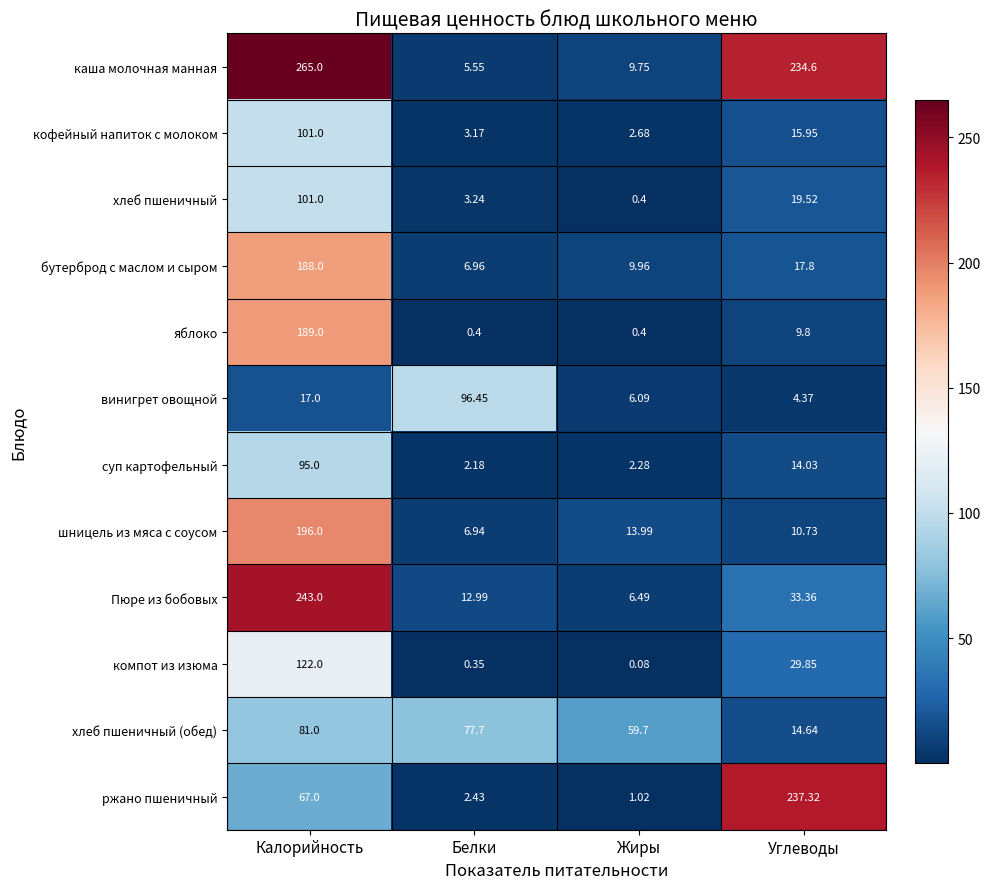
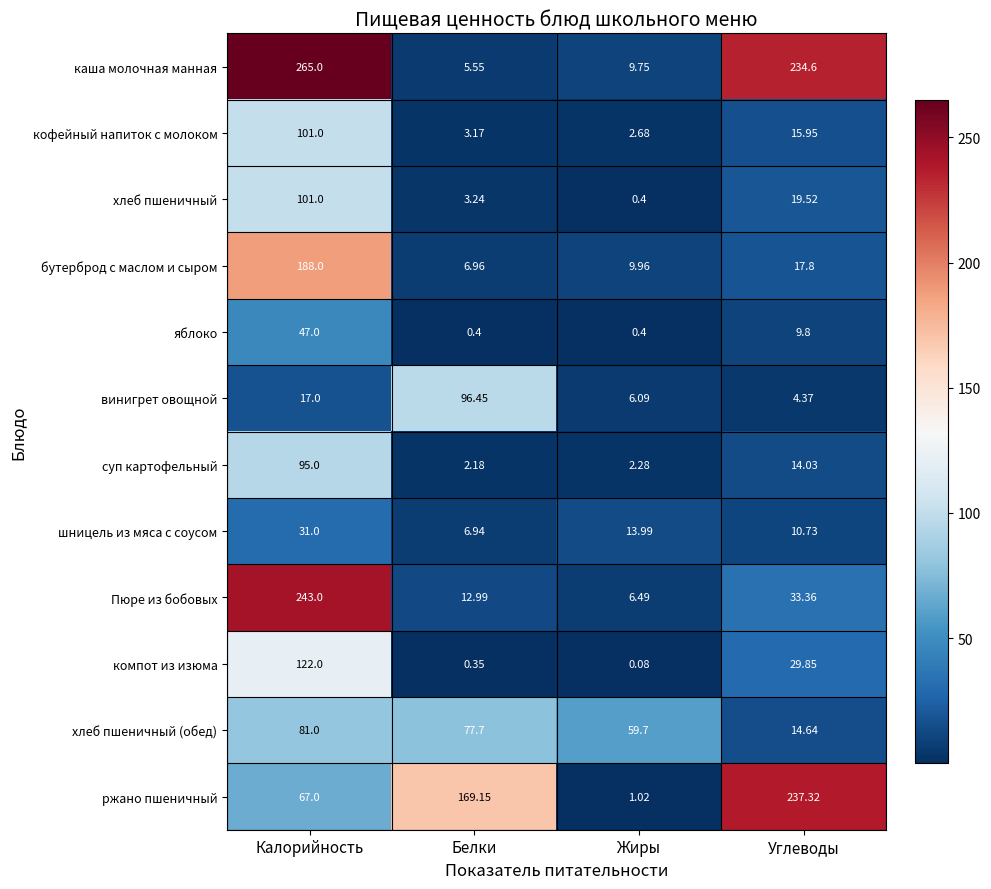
  {
    "каша молочная манная": {
      "Калорийность": 265.0,
      "Белки": 5.55,
      "Жиры": 9.75,
      "Углеводы": 234.6
    },
    "кофейный напиток с молоком": {
      "Калорийность": 101.0,
      "Белки": 3.17,
      "Жиры": 2.68,
      "Углеводы": 15.95
    },
    "хлеб пшеничный": {
      "Калорийность": 101.0,
      "Белки": 3.24,
      "Жиры": 0.4,
      "Углеводы": 19.52
    },
    "бутерброд с маслом и сыром": {
      "Калорийность": 188.0,
      "Белки": 6.96,
      "Жиры": 9.96,
      "Углеводы": 17.8
    },
    "яблоко": {
-     "Калорийность": 189.0,
+     "Калорийность": 47.0,
      "Белки": 0.4,
      "Жиры": 0.4,
      "Углеводы": 9.8
    },
    "винигрет овощной": {
      "Калорийность": 17.0,
      "Белки": 96.45,
      "Жиры": 6.09,
      "Углеводы": 4.37
    },
    "суп картофельный": {
      "Калорийность": 95.0,
      "Белки": 2.18,
      "Жиры": 2.28,
      "Углеводы": 14.03
    },
    "шницель из мяса с соусом": {
-     "Калорийность": 196.0,
+     "Калорийность": 31.0,
      "Белки": 6.94,
      "Жиры": 13.99,
      "Углеводы": 10.73
    },
    "Пюре из бобовых": {
      "Калорийность": 243.0,
      "Белки": 12.99,
      "Жиры": 6.49,
      "Углеводы": 33.36
    },
    "компот из изюма": {
      "Калорийность": 122.0,
      "Белки": 0.35,
      "Жиры": 0.08,
      "Углеводы": 29.85
    },
    "хлеб пшеничный (обед)": {
      "Калорийность": 81.0,
      "Белки": 77.7,
      "Жиры": 59.7,
      "Углеводы": 14.64
    },
    "ржано пшеничный": {
      "Калорийность": 67.0,
-     "Белки": 2.43,
+     "Белки": 169.15,
      "Жиры": 1.02,
      "Углеводы": 237.32
    }
  }
